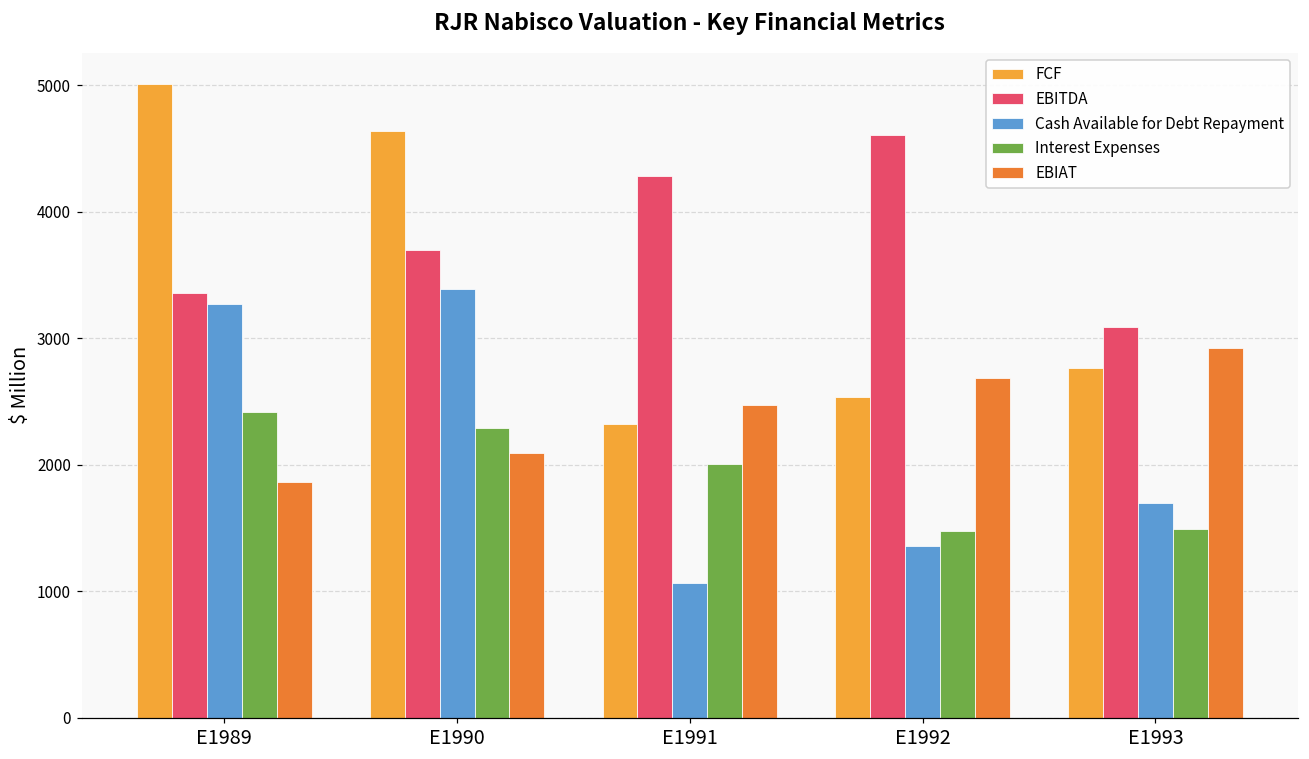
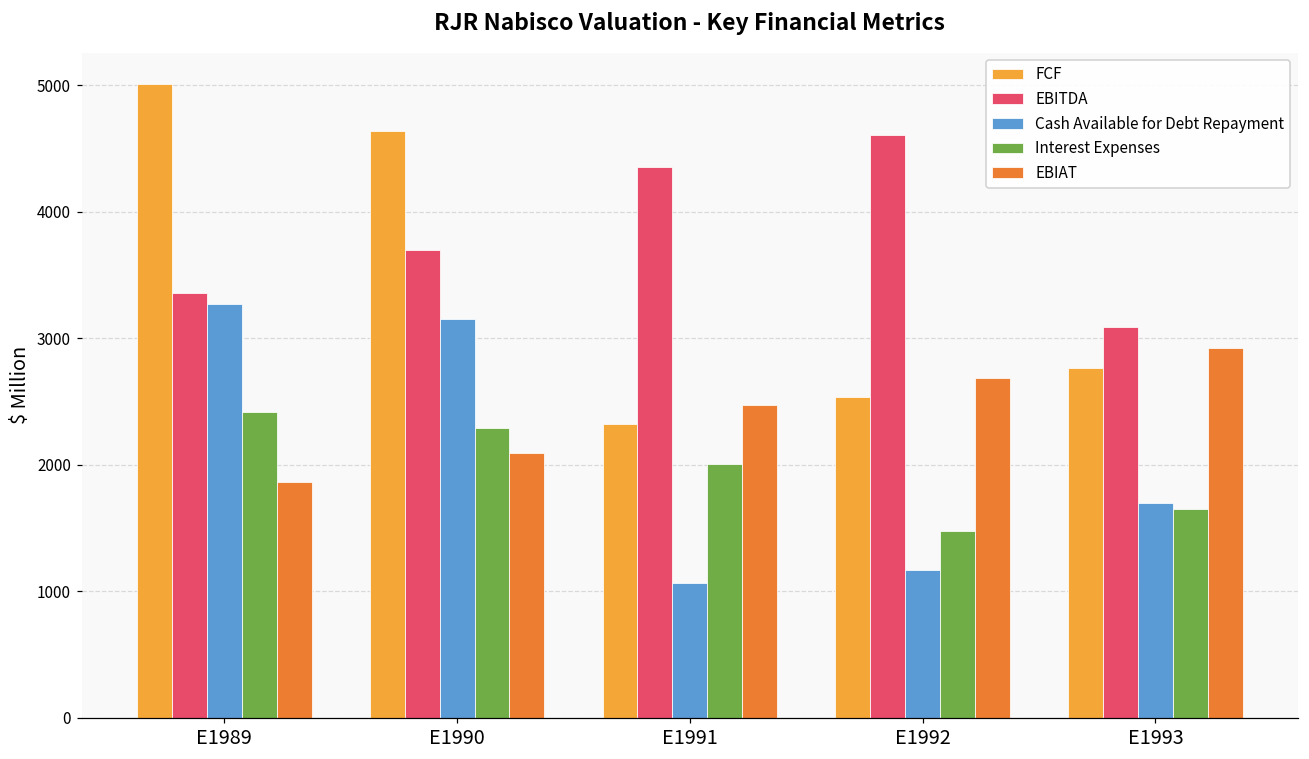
  {
    "EBITDA": {
      "E1989": 3360,
      "E1990": 3700,
-     "E1991": 4280,
+     "E1991": 4350,
      "E1992": 4610,
      "E1993": 3090
    },
    "Cash Available for Debt Repayment": {
      "E1989": 3270,
-     "E1990": 3390,
+     "E1990": 3150,
      "E1991": 1060,
-     "E1992": 1360,
+     "E1992": 1160,
      "E1993": 1690
    },
    "Interest Expenses": {
      "E1989": 2420,
      "E1990": 2290,
      "E1991": 2010,
      "E1992": 1470,
-     "E1993": 1490
+     "E1993": 1650
    }
  }
